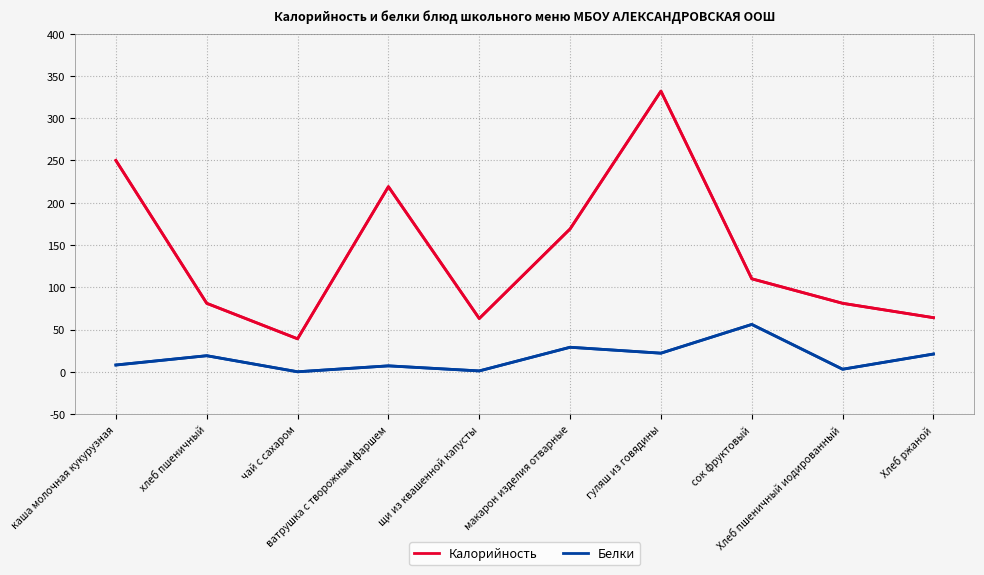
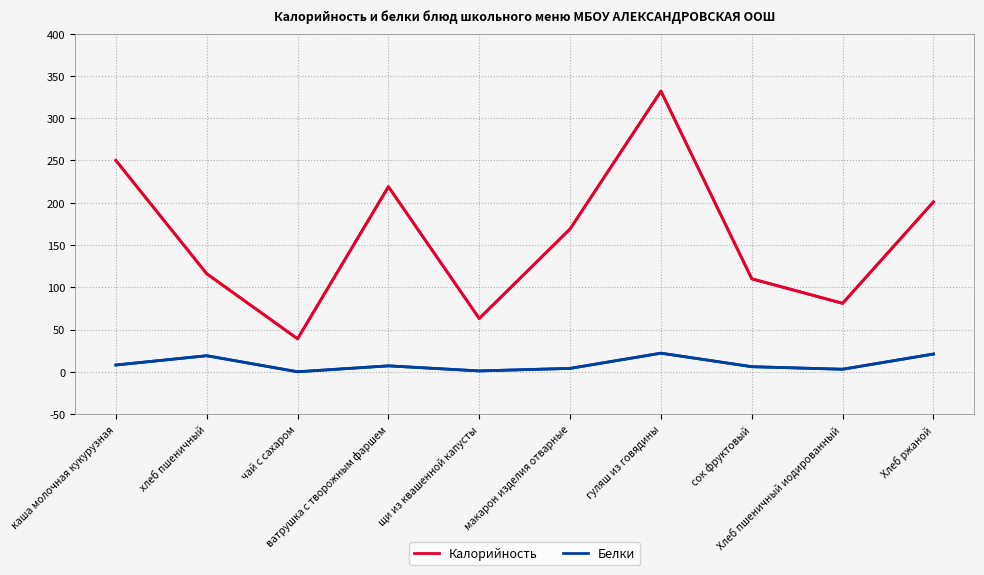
  {
    "Калорийность": {
      "каша молочная кукурузная": 250,
-     "хлеб пшеничный": 80,
+     "хлеб пшеничный": 120,
      "чай с сахаром": 40,
      "ватрушка с творожным фаршем": 220,
      "щи из квашенной капусты": 60,
      "макарон изделия отварные": 170,
      "гуляш из говядины": 330,
      "сок фруктовый": 110,
      "Хлеб пшеничный иодированный": 80,
-     "Хлеб ржаной": 60
+     "Хлеб ржаной": 200
    },
    "Белки": {
      "каша молочная кукурузная": 10,
      "хлеб пшеничный": 20,
      "чай с сахаром": 0,
      "ватрушка с творожным фаршем": 10,
      "щи из квашенной капусты": 0,
-     "макарон изделия отварные": 30,
+     "макарон изделия отварные": 0,
      "гуляш из говядины": 20,
-     "сок фруктовый": 60,
+     "сок фруктовый": 10,
      "Хлеб пшеничный иодированный": 0,
      "Хлеб ржаной": 20
    }
  }
